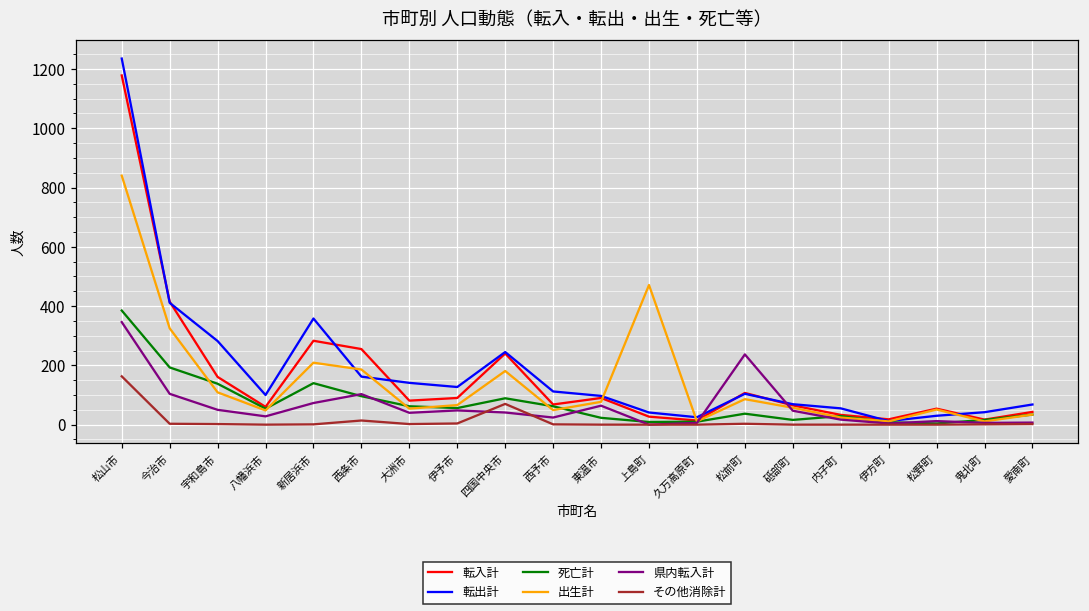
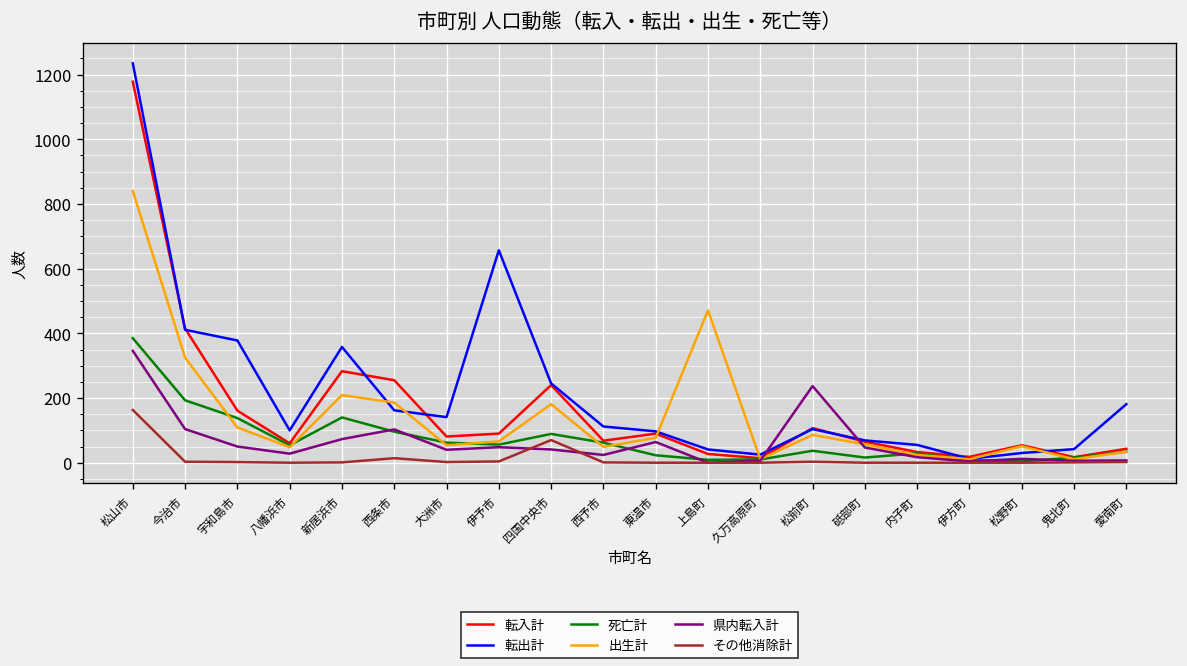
  {
    "転入計": {
      "松山市": 1180,
      "宇和島市": 160,
      "新居浜市": 280,
      "西条市": 260,
      "大洲市": 80,
      "伊予市": 90,
      "上島町": 30
    },
    "転出計": {
      "松山市": 1240,
-     "宇和島市": 280,
+     "宇和島市": 380,
      "八幡浜市": 100,
      "新居浜市": 360,
      "西条市": 160,
      "大洲市": 140,
-     "伊予市": 130,
+     "伊予市": 660,
      "西予市": 110,
      "上島町": 40,
      "久万高原町": 30,
      "内子町": 60,
      "松野町": 30,
      "鬼北町": 40,
-     "愛南町": 70
+     "愛南町": 180
    },
    "死亡計": {
      "松山市": 390,
      "今治市": 190,
      "宇和島市": 140,
      "新居浜市": 140,
      "四国中央市": 90,
      "東温市": 20,
      "松前町": 40,
      "砥部町": 20
    },
    "出生計": {
      "松山市": 840,
      "今治市": 330,
      "宇和島市": 110,
      "新居浜市": 210,
      "西条市": 190,
      "伊予市": 70,
      "四国中央市": 180,
      "西予市": 50,
      "東温市": 80,
      "上島町": 470,
      "松前町": 90
    },
    "県内転入計": {
      "松山市": 350,
      "今治市": 100,
      "宇和島市": 50,
      "八幡浜市": 30,
      "新居浜市": 70,
      "大洲市": 40,
      "四国中央市": 40,
      "西予市": 20,
      "東温市": 60,
      "松前町": 240,
      "砥部町": 50
    },
    "その他消除計": {
      "松山市": 160,
      "今治市": 0,
      "宇和島市": 0,
      "八幡浜市": 0,
      "新居浜市": 0,
      "西条市": 10,
      "大洲市": 0,
      "伊予市": 0,
      "四国中央市": 70,
      "西予市": 0,
      "東温市": 0,
      "松前町": 0,
      "砥部町": 0,
      "内子町": 0
    }
  }
